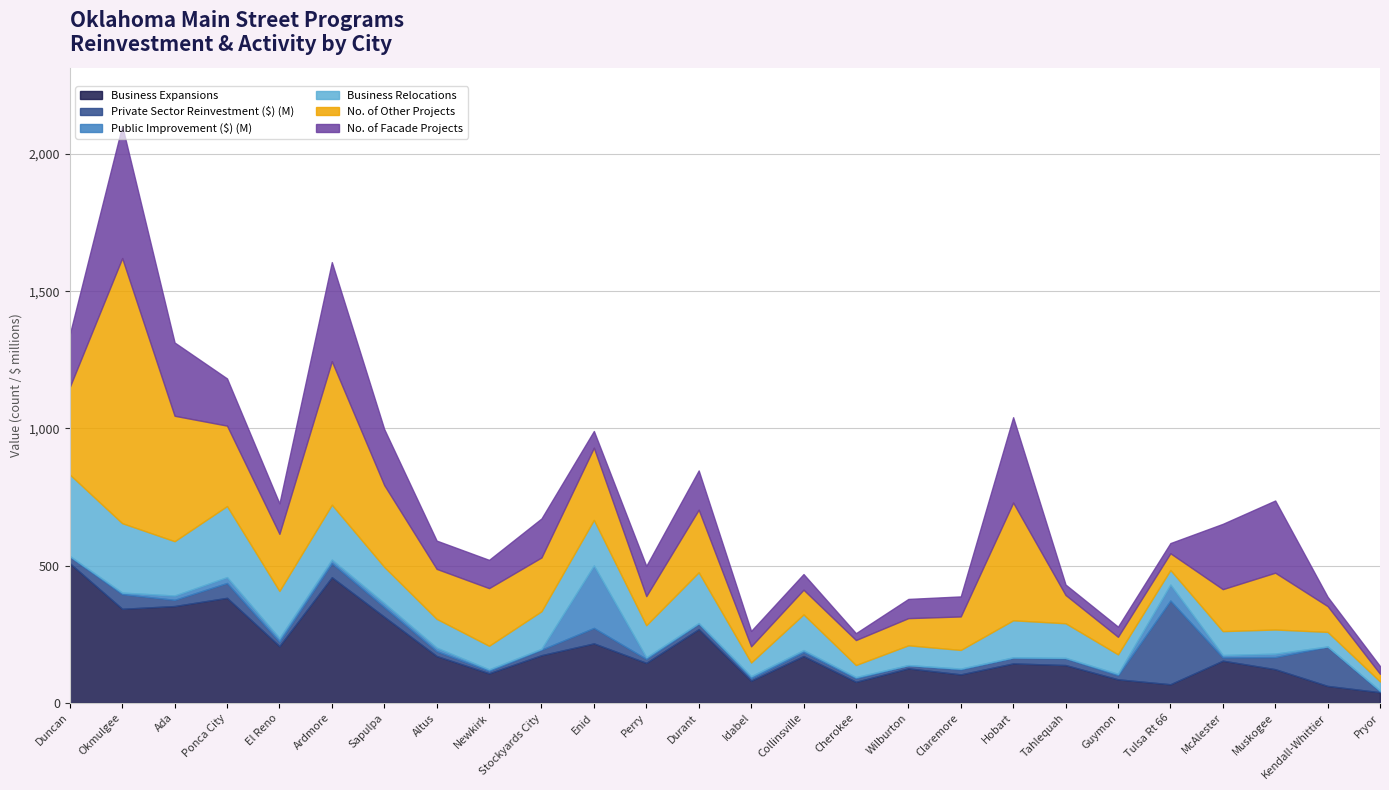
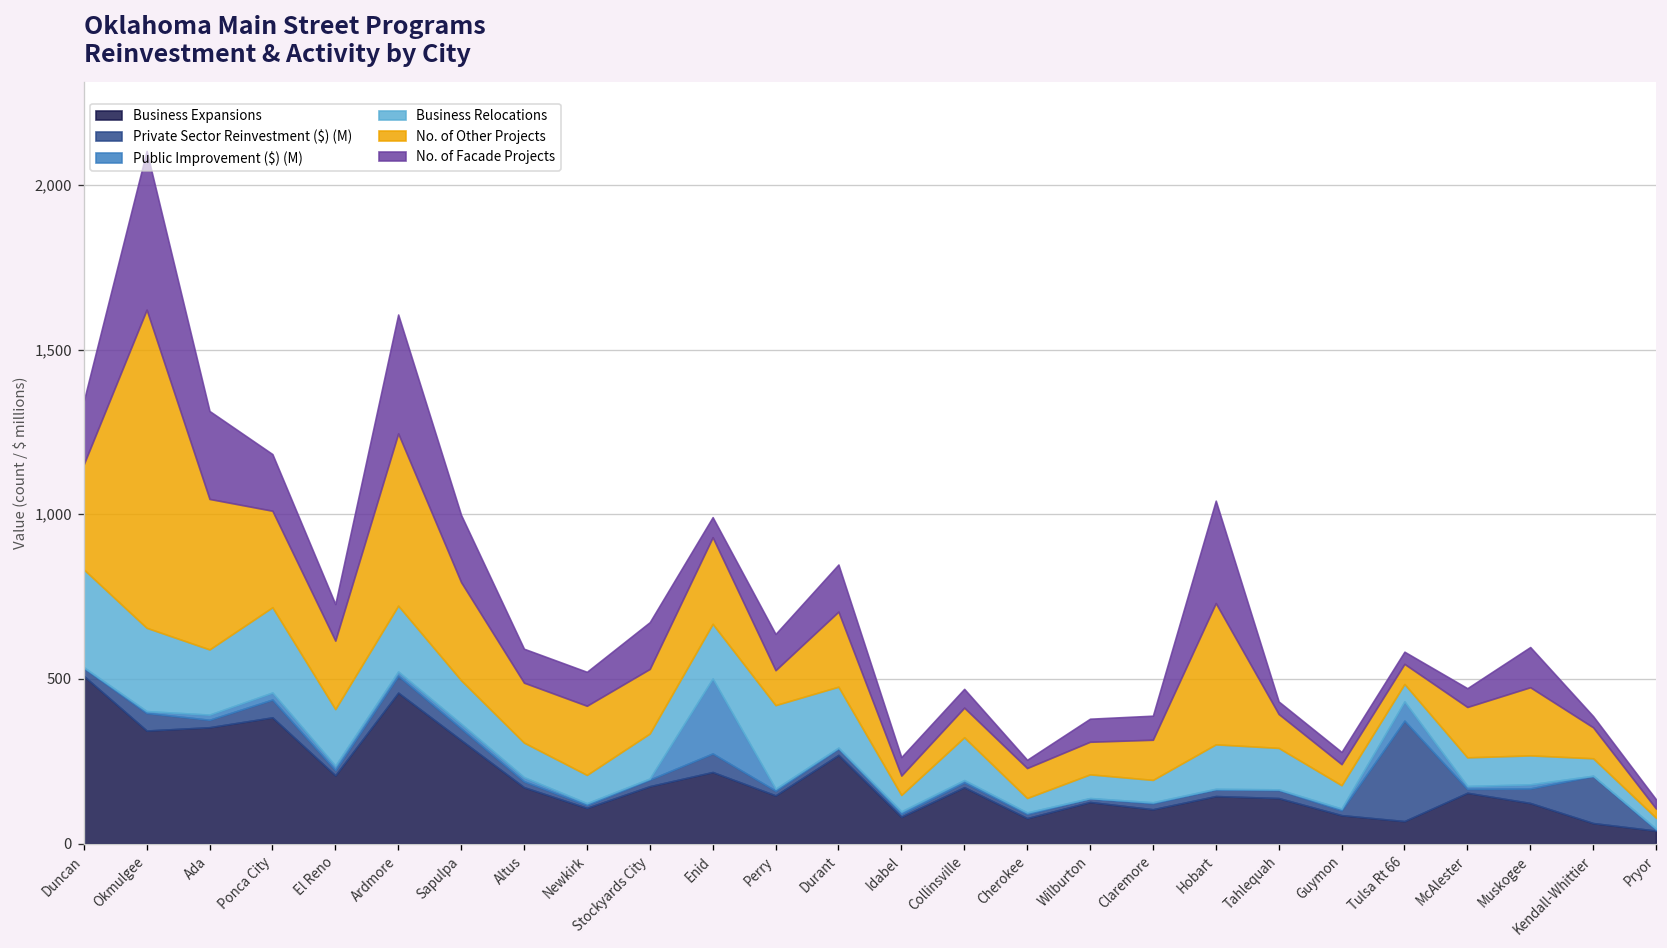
  {
    "Business Expansions": {
      "Duncan": 510,
      "Okmulgee": 340,
      "Ada": 350,
      "Ponca City": 380,
      "El Reno": 210,
      "Ardmore": 460,
      "Sapulpa": 310,
      "Altus": 170,
      "Stockyards City": 170,
      "Enid": 220,
      "Perry": 150,
      "Durant": 270,
      "Collinsville": 170,
      "Cherokee": 80,
      "Wilburton": 130,
      "Claremore": 100,
      "Hobart": 140,
      "Tahlequah": 140,
      "Guymon": 90,
      "Tulsa Rt 66": 70,
      "McAlester": 150,
      "Muskogee": 120,
      "Kendall-Whittier": 60
    },
    "Private Sector Reinvestment ($) (M)": {
      "Ada": 20,
      "Ponca City": 50,
      "El Reno": 20,
      "Ardmore": 50,
      "Sapulpa": 40,
      "Altus": 20,
      "Enid": 60,
      "Tulsa Rt 66": 300,
      "Muskogee": 40
    },
    "Public Improvement ($) (M)": {
      "Ada": 20,
      "Ponca City": 20,
      "El Reno": 10,
      "Ardmore": 10,
      "Sapulpa": 10,
      "Altus": 10,
      "Enid": 230,
      "Tulsa Rt 66": 60,
      "Muskogee": 10
    },
    "Business Relocations": {
      "Duncan": 300,
      "Okmulgee": 250,
      "Ada": 200,
      "Ponca City": 260,
      "El Reno": 170,
      "Ardmore": 200,
      "Sapulpa": 130,
      "Altus": 110,
      "Newkirk": 90,
      "Stockyards City": 140,
      "Enid": 170,
-     "Perry": 120,
+     "Perry": 250,
      "Durant": 190,
      "Idabel": 50,
      "Collinsville": 130,
      "Cherokee": 40,
      "Wilburton": 70,
      "Claremore": 70,
      "Hobart": 140,
      "Tahlequah": 130,
      "Guymon": 70,
      "Tulsa Rt 66": 50,
      "McAlester": 90,
      "Muskogee": 90,
      "Kendall-Whittier": 50,
      "Pryor": 30
    },
    "No. of Other Projects": {
      "Duncan": 320,
      "Okmulgee": 970,
      "Ada": 460,
      "Ponca City": 290,
      "El Reno": 210,
      "Ardmore": 520,
      "Sapulpa": 300,
      "Altus": 180,
      "Newkirk": 210,
      "Stockyards City": 200,
      "Enid": 260,
      "Perry": 110,
      "Durant": 230,
      "Idabel": 60,
      "Collinsville": 90,
      "Cherokee": 90,
      "Wilburton": 100,
      "Claremore": 120,
      "Hobart": 430,
      "Tahlequah": 100,
      "Guymon": 60,
      "Tulsa Rt 66": 60,
      "McAlester": 150,
      "Muskogee": 210,
      "Kendall-Whittier": 90,
      "Pryor": 30
    },
    "No. of Facade Projects": {
      "Duncan": 190,
      "Ada": 270,
      "Ponca City": 170,
      "El Reno": 110,
      "Ardmore": 360,
      "Sapulpa": 200,
      "Altus": 100,
      "Newkirk": 100,
      "Stockyards City": 140,
      "Enid": 60,
      "Perry": 110,
      "Durant": 140,
      "Idabel": 60,
      "Collinsville": 60,
      "Cherokee": 30,
      "Wilburton": 70,
      "Claremore": 70,
      "Hobart": 310,
      "Tahlequah": 40,
      "Guymon": 40,
      "Tulsa Rt 66": 40,
-     "McAlester": 240,
-     "Muskogee": 260,
+     "McAlester": 60,
+     "Muskogee": 120,
      "Kendall-Whittier": 30,
      "Pryor": 30
    }
  }
